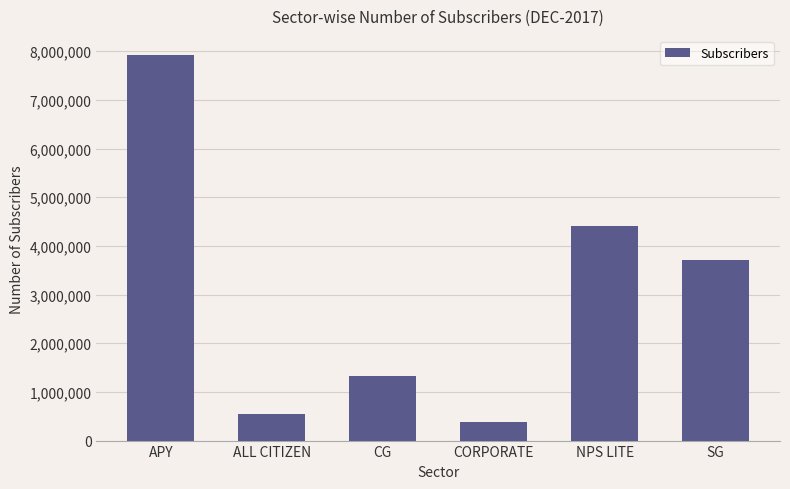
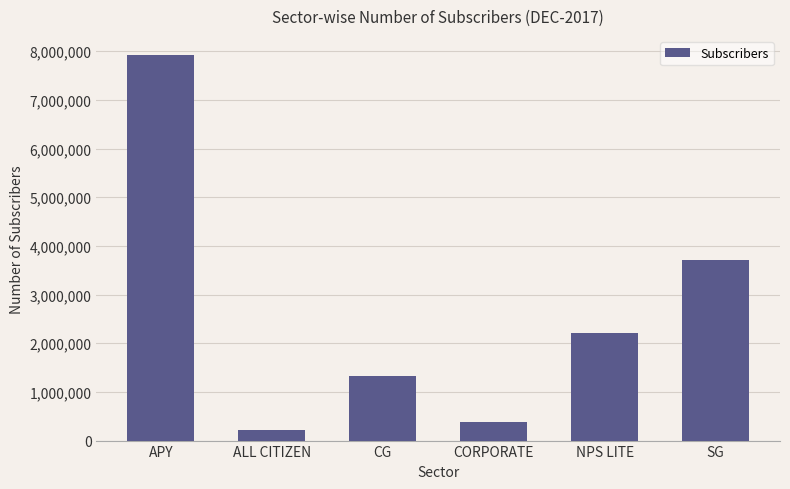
  {
    "APY": "7,900,000",
-   "ALL CITIZEN": "600,000",
+   "ALL CITIZEN": "200,000",
    "CG": "1,300,000",
    "CORPORATE": "400,000",
-   "NPS LITE": "4,400,000",
+   "NPS LITE": "2,200,000",
    "SG": "3,700,000"
  }
